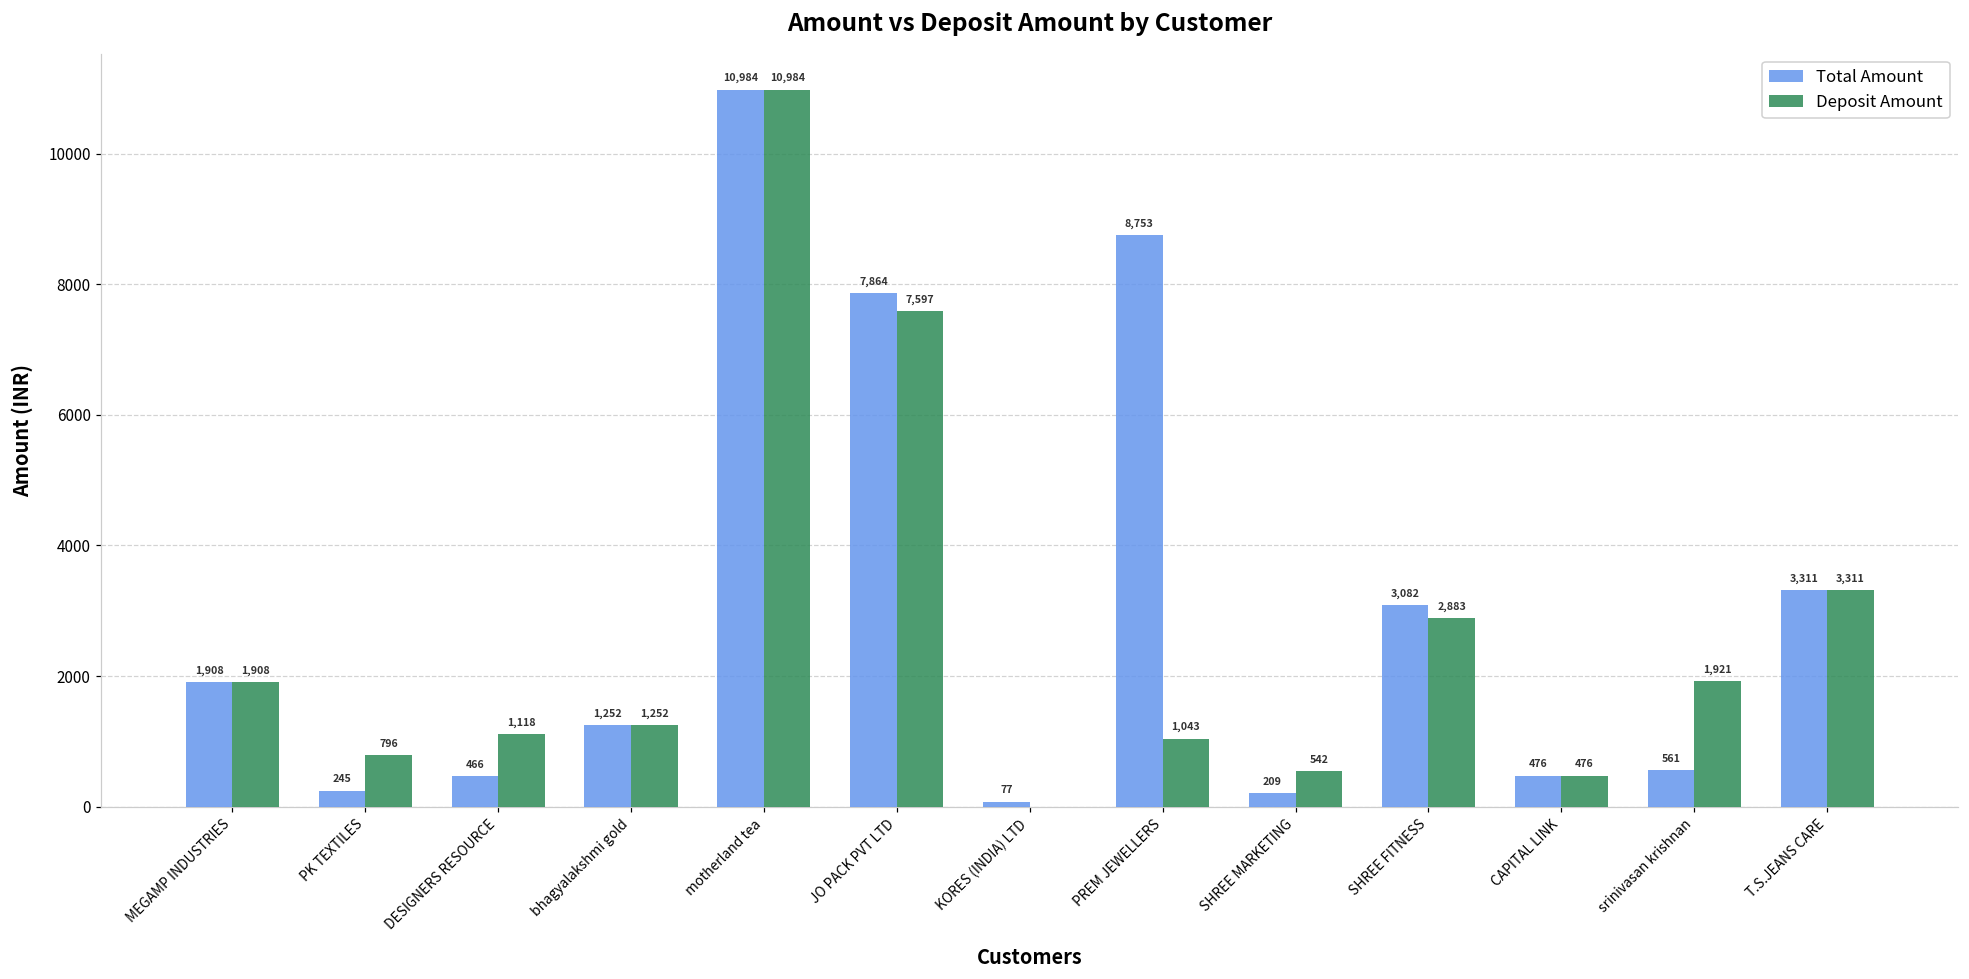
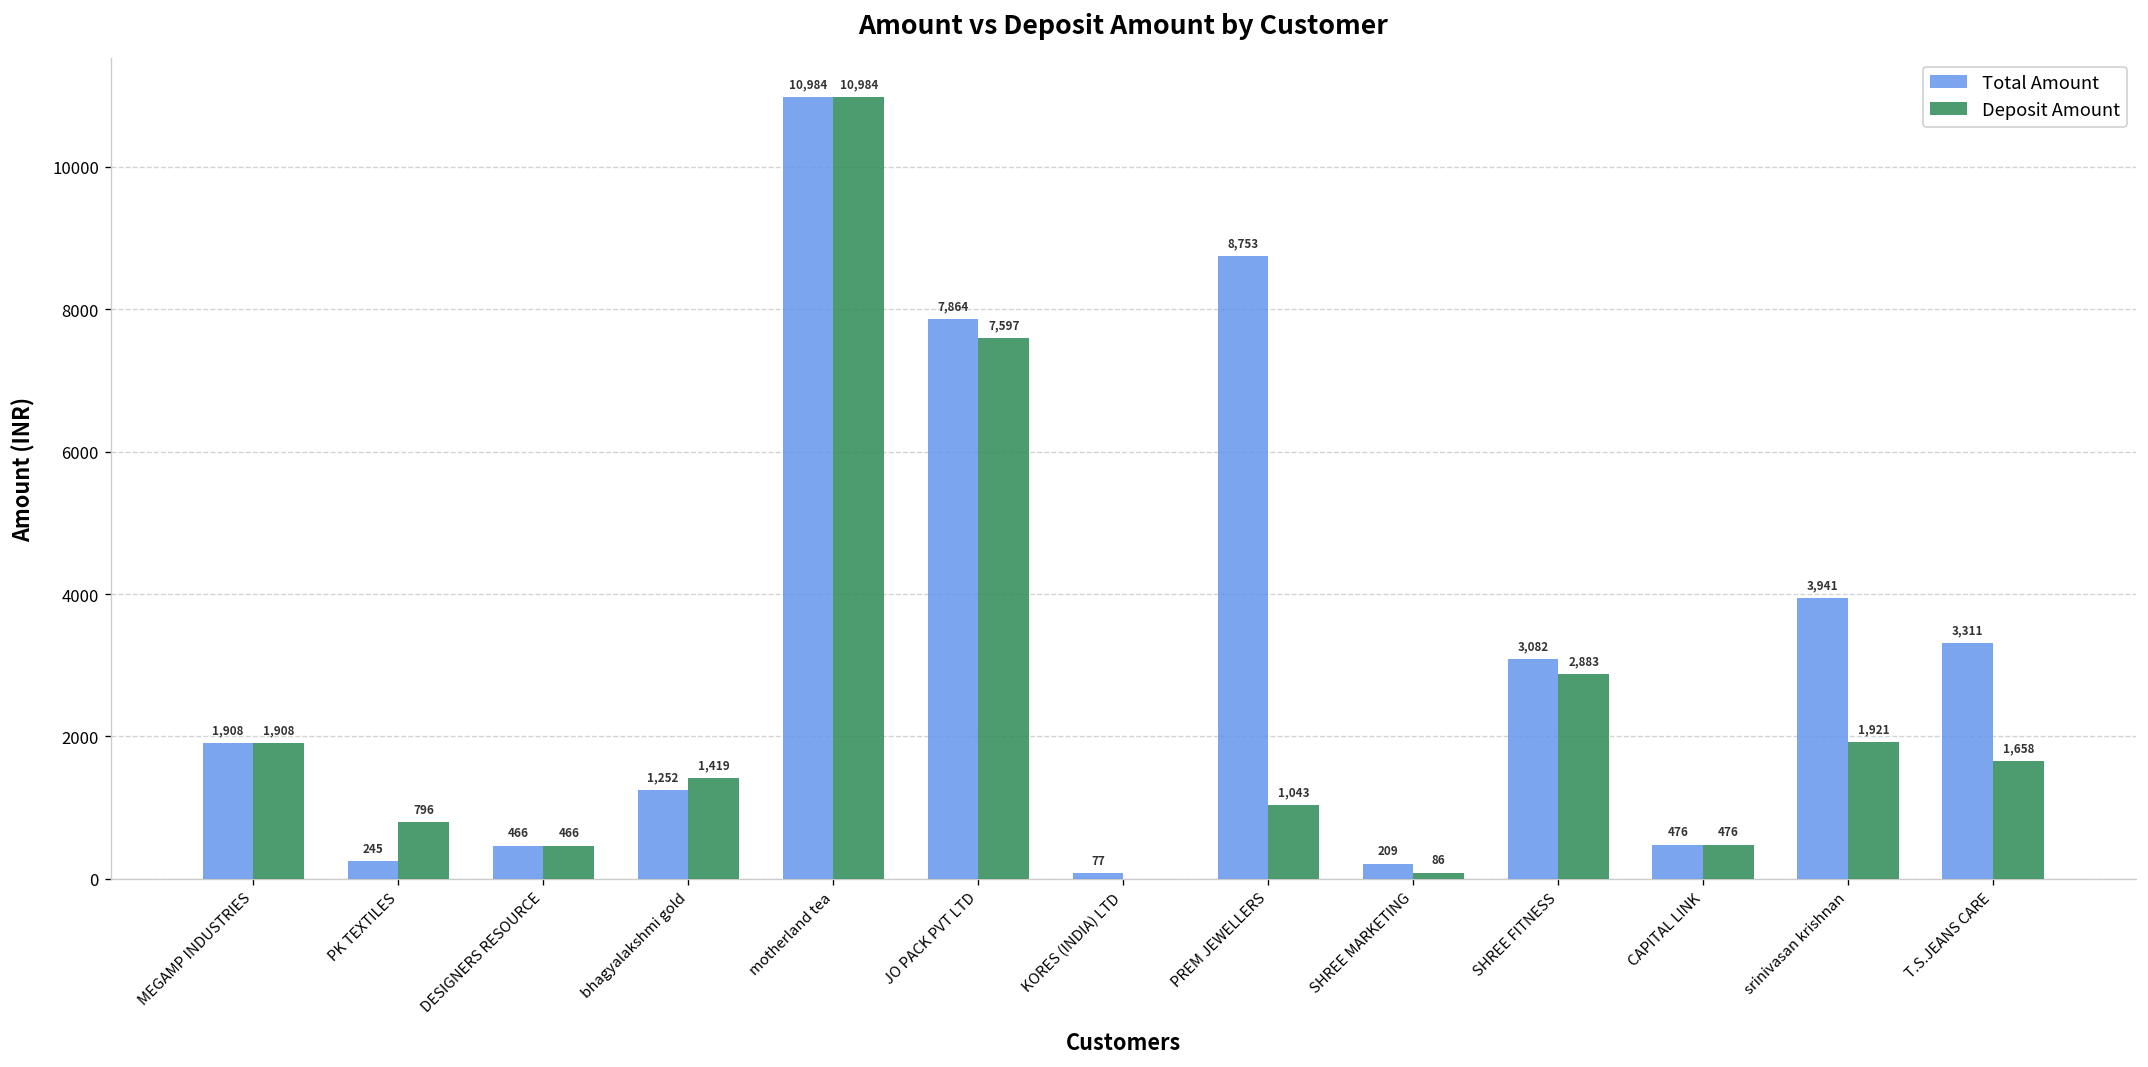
  {
    "Total Amount": {
      "MEGAMP INDUSTRIES": "1,908",
      "PK TEXTILES": "245",
      "DESIGNERS RESOURCE": "466",
      "bhagyalakshmi gold": "1,252",
      "motherland tea": "10,984",
      "JO PACK PVT LTD": "7,864",
      "KORES (INDIA) LTD": "77",
      "PREM JEWELLERS": "8,753",
      "SHREE MARKETING": "209",
      "SHREE FITNESS": "3,082",
      "CAPITAL LINK": "476",
-     "srinivasan krishnan": "561",
+     "srinivasan krishnan": "3,941",
      "T.S.JEANS CARE": "3,311"
    },
    "Deposit Amount": {
      "MEGAMP INDUSTRIES": "1,908",
      "PK TEXTILES": "796",
-     "DESIGNERS RESOURCE": "1,118",
-     "bhagyalakshmi gold": "1,252",
+     "DESIGNERS RESOURCE": "466",
+     "bhagyalakshmi gold": "1,419",
      "motherland tea": "10,984",
      "JO PACK PVT LTD": "7,597",
      "PREM JEWELLERS": "1,043",
-     "SHREE MARKETING": "542",
+     "SHREE MARKETING": "86",
      "SHREE FITNESS": "2,883",
      "CAPITAL LINK": "476",
      "srinivasan krishnan": "1,921",
-     "T.S.JEANS CARE": "3,311"
+     "T.S.JEANS CARE": "1,658"
    }
  }
